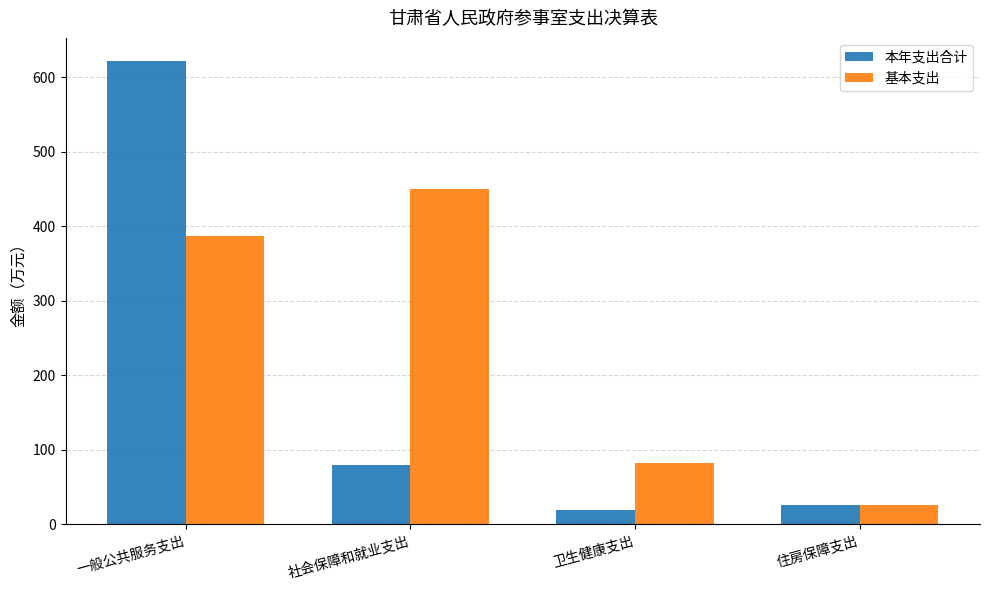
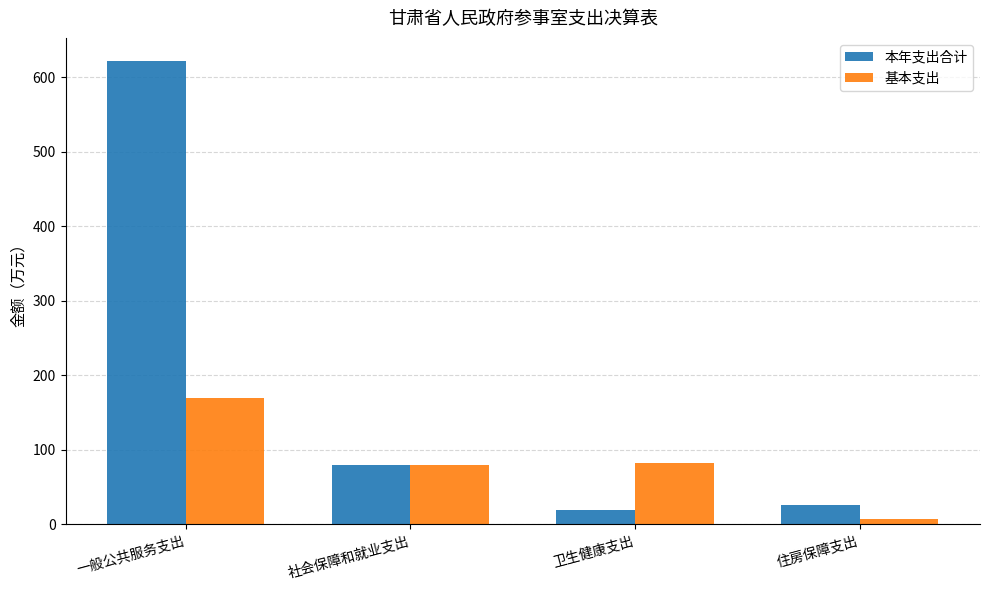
  {
    "本年支出合计": {
      "一般公共服务支出": 620,
      "社会保障和就业支出": 80,
      "卫生健康支出": 20,
      "住房保障支出": 30
    },
    "基本支出": {
-     "一般公共服务支出": 390,
-     "社会保障和就业支出": 450,
+     "一般公共服务支出": 170,
+     "社会保障和就业支出": 80,
      "卫生健康支出": 80,
-     "住房保障支出": 30
+     "住房保障支出": 10
    }
  }
